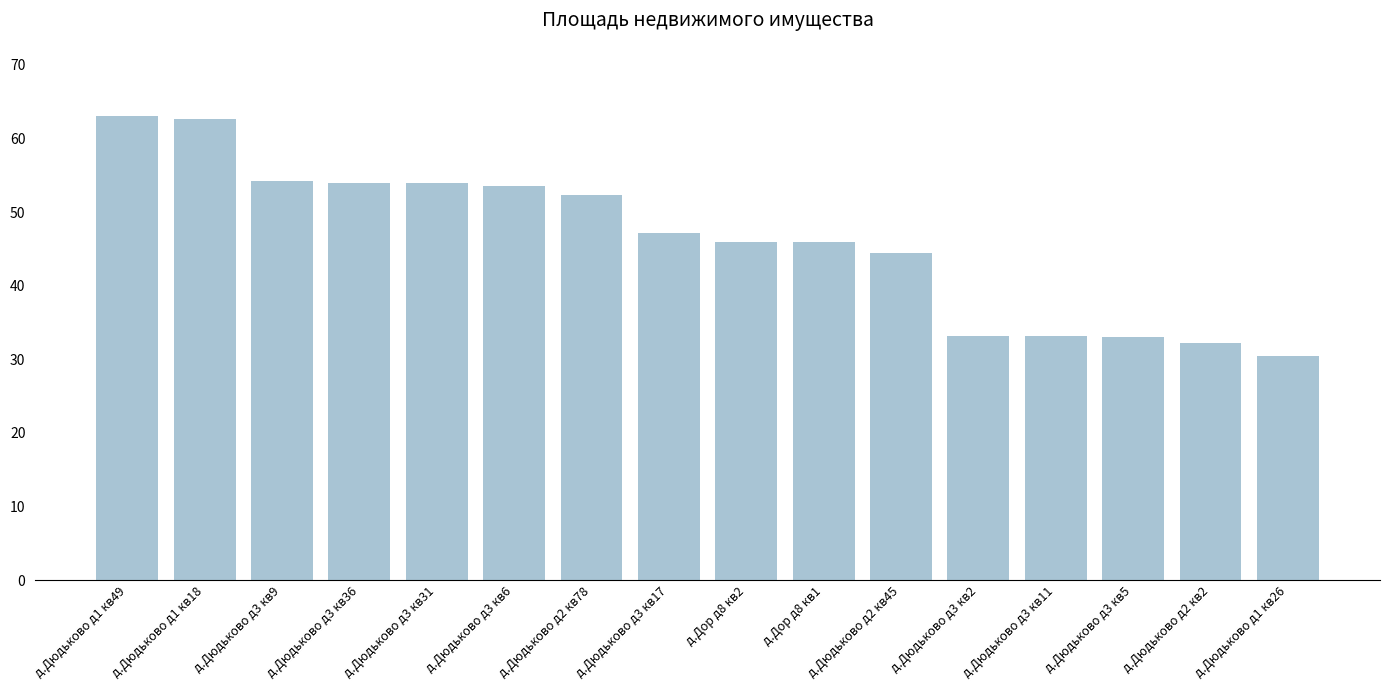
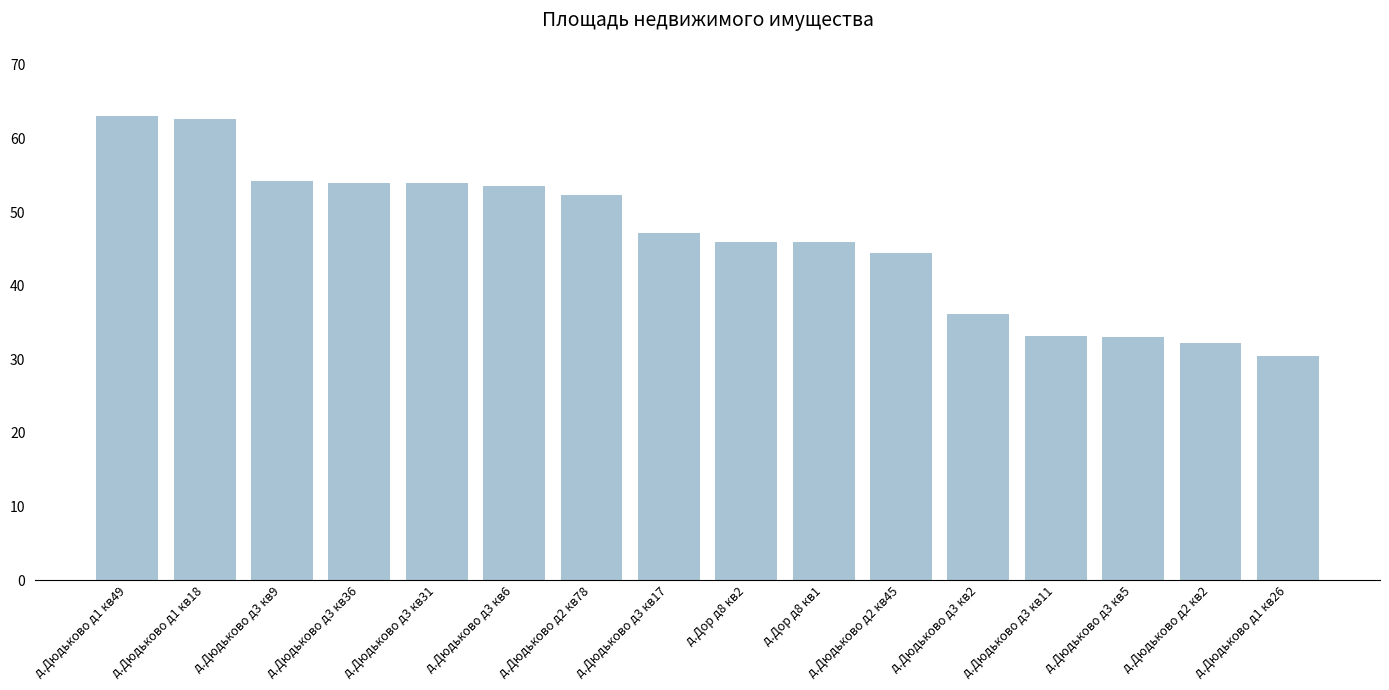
  {
    "д.Дюдьково д1 кв49": 63,
    "д.Дюдьково д1 кв18": 63,
    "д.Дюдьково д3 кв9": 54,
    "д.Дюдьково д3 кв36": 54,
    "д.Дюдьково д3 кв31": 54,
    "д.Дюдьково д3 кв6": 54,
    "д.Дюдьково д2 кв78": 52,
    "д.Дюдьково д3 кв17": 47,
    "д.Дор д8 кв2": 46,
    "д.Дор д8 кв1": 46,
    "д.Дюдьково д2 кв45": 45,
-   "д.Дюдьково д3 кв2": 33,
+   "д.Дюдьково д3 кв2": 36,
    "д.Дюдьково д3 кв11": 33,
    "д.Дюдьково д3 кв5": 33,
    "д.Дюдьково д2 кв2": 32,
    "д.Дюдьково д1 кв26": 30
  }
